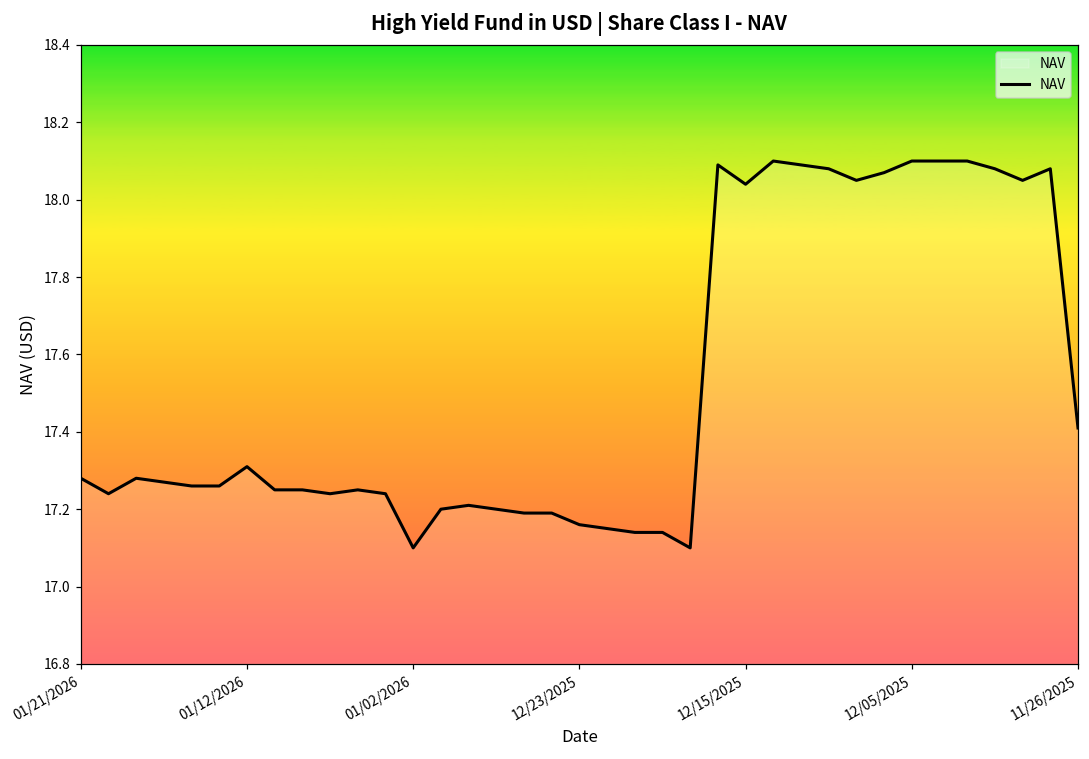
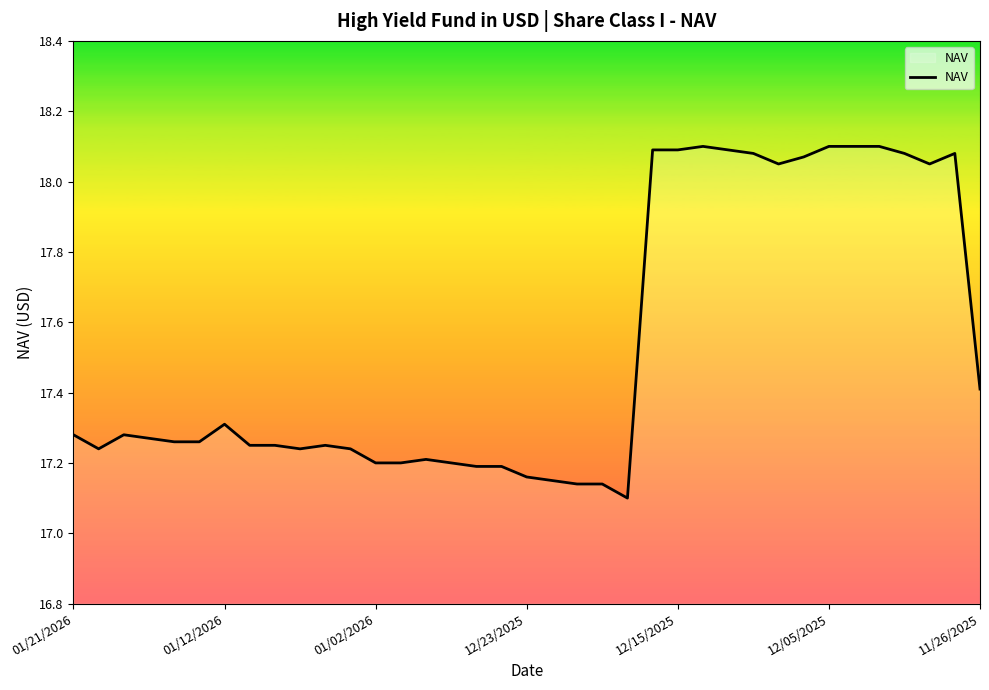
  {
    "01/21/2026": 17.28,
    "01/12/2026": 17.31,
-   "01/02/2026": 17.1,
+   "01/02/2026": 17.2,
    "12/23/2025": 17.16,
-   "12/15/2025": 18.04,
+   "12/15/2025": 18.09,
    "12/05/2025": 18.10,
    "11/26/2025": 17.41
  }
